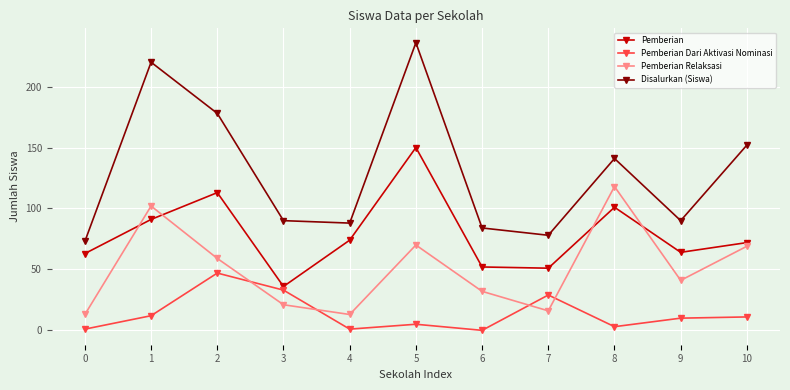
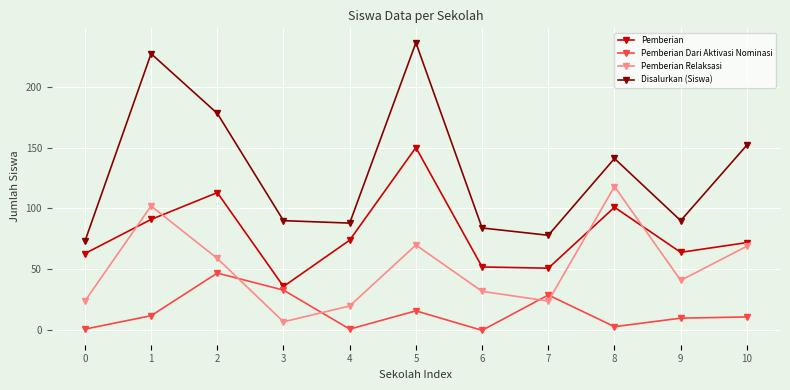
  {
    "Pemberian": {
      "0": 63,
      "1": 91,
      "2": 113,
      "3": 36,
      "4": 74,
      "5": 150,
      "6": 52,
      "7": 51,
      "8": 101,
      "9": 64,
      "10": 72
    },
    "Pemberian Dari Aktivasi Nominasi": {
      "0": 1,
      "1": 12,
      "2": 47,
      "3": 33,
      "4": 1,
-     "5": 5,
+     "5": 16,
      "6": 0,
      "7": 29,
      "8": 3,
      "9": 10,
      "10": 11
    },
    "Pemberian Relaksasi": {
-     "0": 13,
+     "0": 24,
      "1": 102,
      "2": 59,
-     "3": 21,
-     "4": 13,
+     "3": 7,
+     "4": 20,
      "5": 70,
      "6": 32,
-     "7": 16,
+     "7": 24,
      "8": 118,
      "9": 41,
      "10": 69
    },
    "Disalurkan (Siswa)": {
      "0": 73,
-     "1": 220,
+     "1": 227,
      "2": 178,
      "3": 90,
      "4": 88,
      "5": 236,
      "6": 84,
      "7": 78,
      "8": 141,
      "9": 90,
      "10": 152
    }
  }
